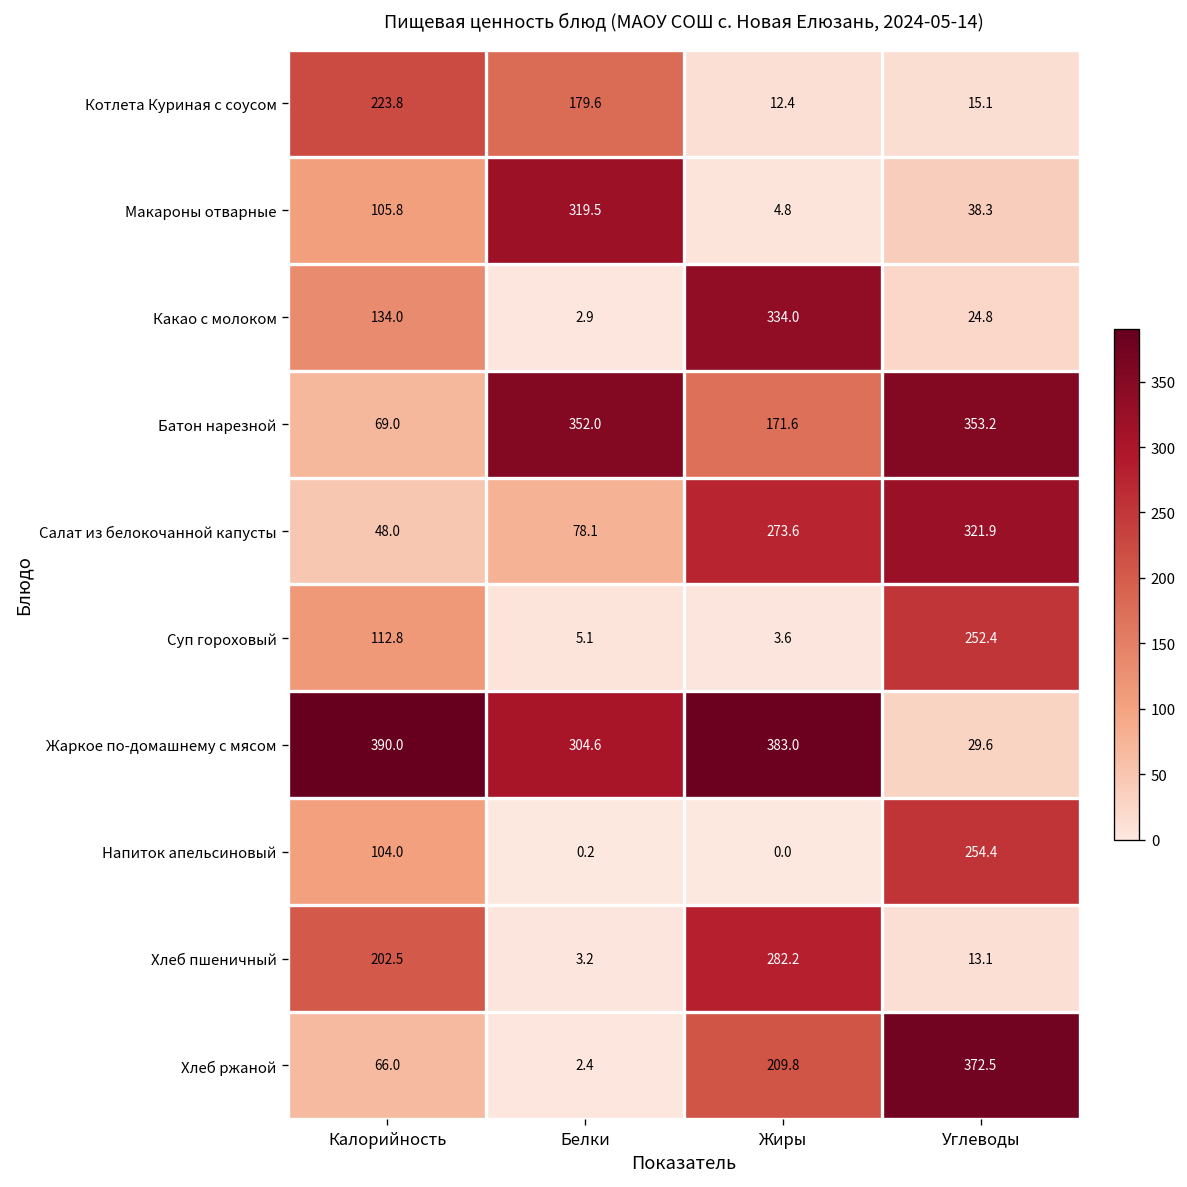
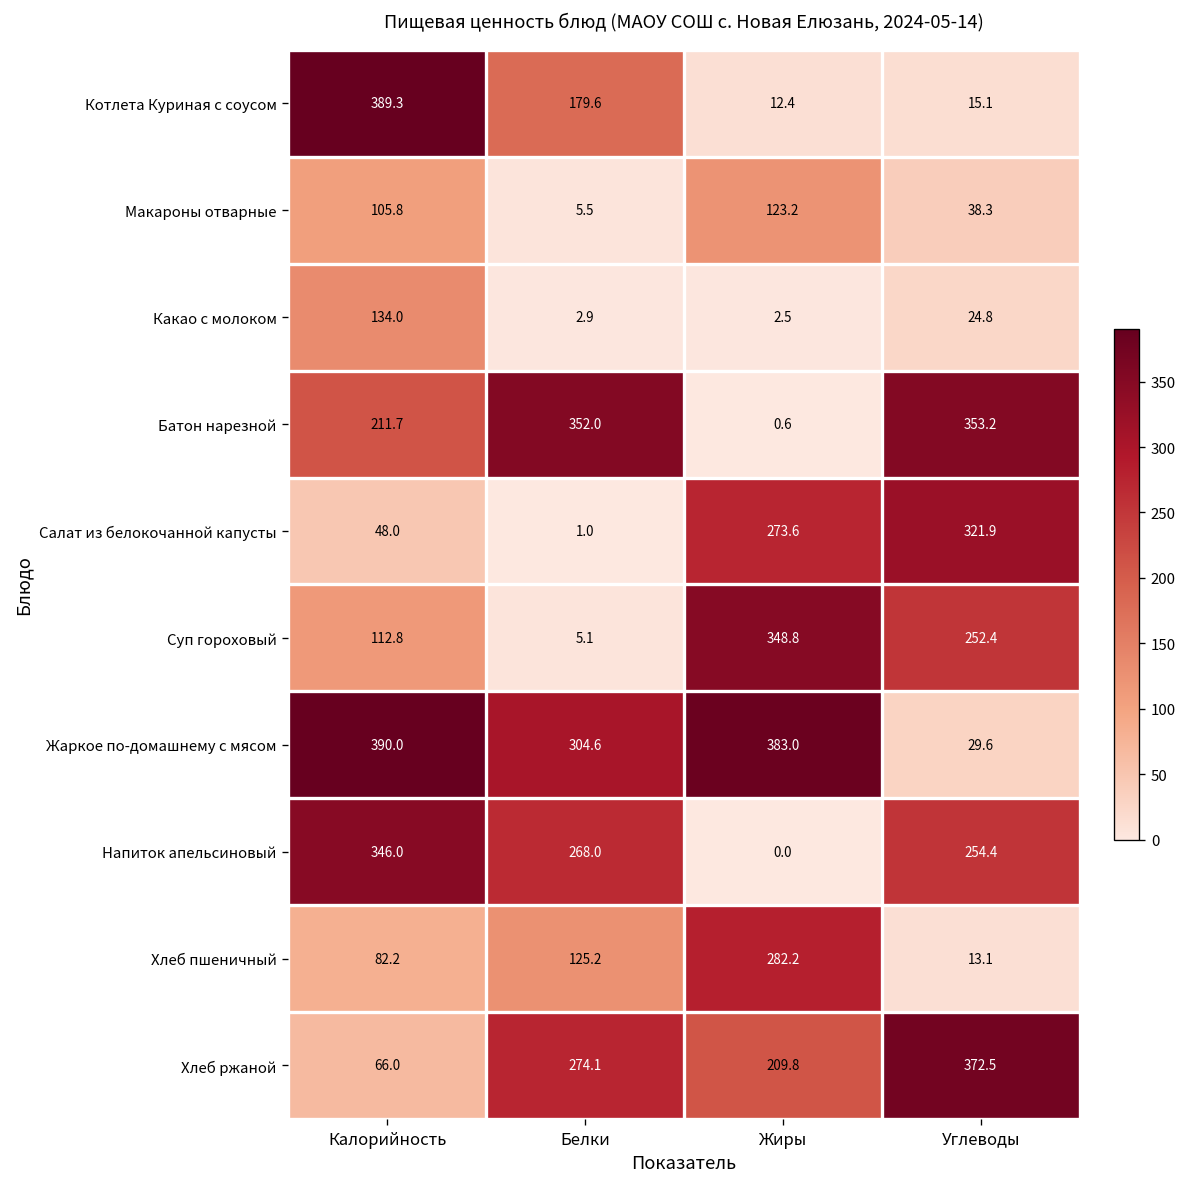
  {
    "Котлета Куриная с соусом": {
-     "Калорийность": 223.8,
+     "Калорийность": 389.3,
      "Белки": 179.6,
      "Жиры": 12.4,
      "Углеводы": 15.1
    },
    "Макароны отварные": {
      "Калорийность": 105.8,
-     "Белки": 319.5,
-     "Жиры": 4.8,
+     "Белки": 5.5,
+     "Жиры": 123.2,
      "Углеводы": 38.3
    },
    "Какао с молоком": {
      "Калорийность": 134.0,
      "Белки": 2.9,
-     "Жиры": 334.0,
+     "Жиры": 2.5,
      "Углеводы": 24.8
    },
    "Батон нарезной": {
-     "Калорийность": 69.0,
+     "Калорийность": 211.7,
      "Белки": 352.0,
-     "Жиры": 171.6,
+     "Жиры": 0.6,
      "Углеводы": 353.2
    },
    "Салат из белокочанной капусты": {
      "Калорийность": 48.0,
-     "Белки": 78.1,
+     "Белки": 1.0,
      "Жиры": 273.6,
      "Углеводы": 321.9
    },
    "Суп гороховый": {
      "Калорийность": 112.8,
      "Белки": 5.1,
-     "Жиры": 3.6,
+     "Жиры": 348.8,
      "Углеводы": 252.4
    },
    "Жаркое по-домашнему с мясом": {
      "Калорийность": 390.0,
      "Белки": 304.6,
      "Жиры": 383.0,
      "Углеводы": 29.6
    },
    "Напиток апельсиновый": {
-     "Калорийность": 104.0,
-     "Белки": 0.2,
+     "Калорийность": 346.0,
+     "Белки": 268.0,
      "Жиры": 0.0,
      "Углеводы": 254.4
    },
    "Хлеб пшеничный": {
-     "Калорийность": 202.5,
-     "Белки": 3.2,
+     "Калорийность": 82.2,
+     "Белки": 125.2,
      "Жиры": 282.2,
      "Углеводы": 13.1
    },
    "Хлеб ржаной": {
      "Калорийность": 66.0,
-     "Белки": 2.4,
+     "Белки": 274.1,
      "Жиры": 209.8,
      "Углеводы": 372.5
    }
  }
